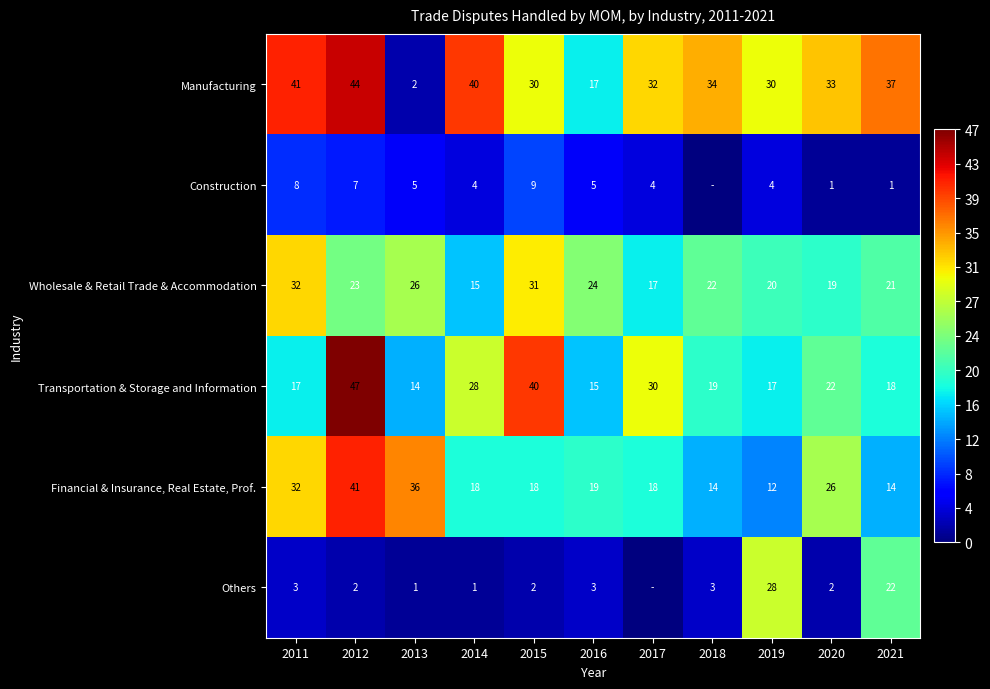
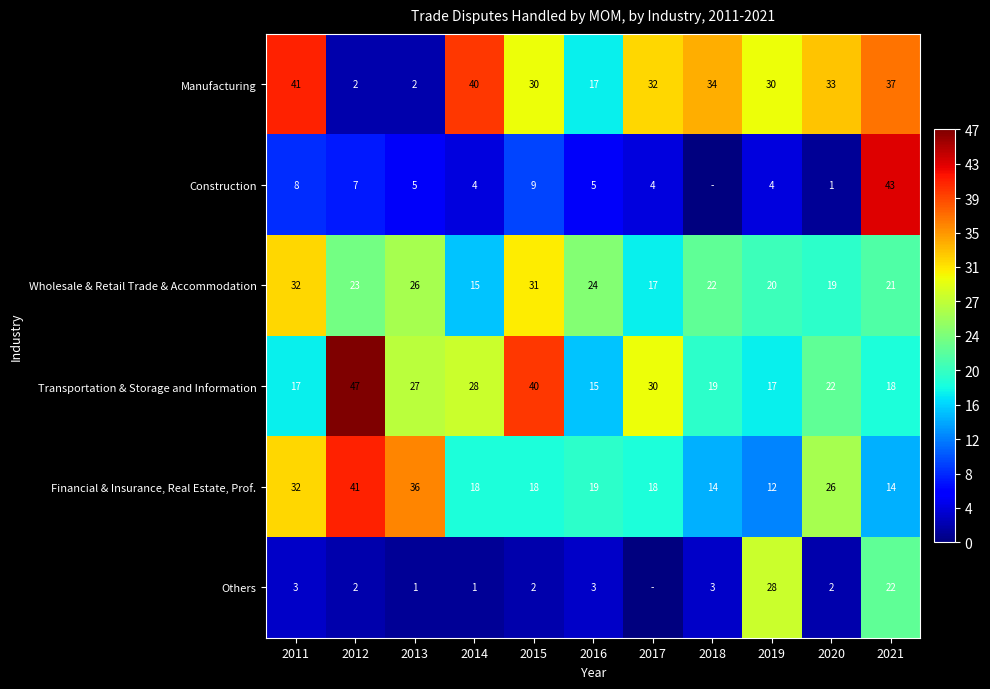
  {
    "Manufacturing": {
      "2011": 41,
-     "2012": 44,
+     "2012": 2,
      "2013": 2,
      "2014": 40,
      "2015": 30,
      "2016": 17,
      "2017": 32,
      "2018": 34,
      "2019": 30,
      "2020": 33,
      "2021": 37
    },
    "Construction": {
      "2011": 8,
      "2012": 7,
      "2013": 5,
      "2014": 4,
      "2015": 9,
      "2016": 5,
      "2017": 4,
      "2019": 4,
      "2020": 1,
-     "2021": 1
+     "2021": 43
    },
    "Wholesale & Retail Trade & Accommodation": {
      "2011": 32,
      "2012": 23,
      "2013": 26,
      "2014": 15,
      "2015": 31,
      "2016": 24,
      "2017": 17,
      "2018": 22,
      "2019": 20,
      "2020": 19,
      "2021": 21
    },
    "Transportation & Storage and Information": {
      "2011": 17,
      "2012": 47,
-     "2013": 14,
+     "2013": 27,
      "2014": 28,
      "2015": 40,
      "2016": 15,
      "2017": 30,
      "2018": 19,
      "2019": 17,
      "2020": 22,
      "2021": 18
    },
    "Financial & Insurance, Real Estate, Prof.": {
      "2011": 32,
      "2012": 41,
      "2013": 36,
      "2014": 18,
      "2015": 18,
      "2016": 19,
      "2017": 18,
      "2018": 14,
      "2019": 12,
      "2020": 26,
      "2021": 14
    },
    "Others": {
      "2011": 3,
      "2012": 2,
      "2013": 1,
      "2014": 1,
      "2015": 2,
      "2016": 3,
      "2018": 3,
      "2019": 28,
      "2020": 2,
      "2021": 22
    }
  }
